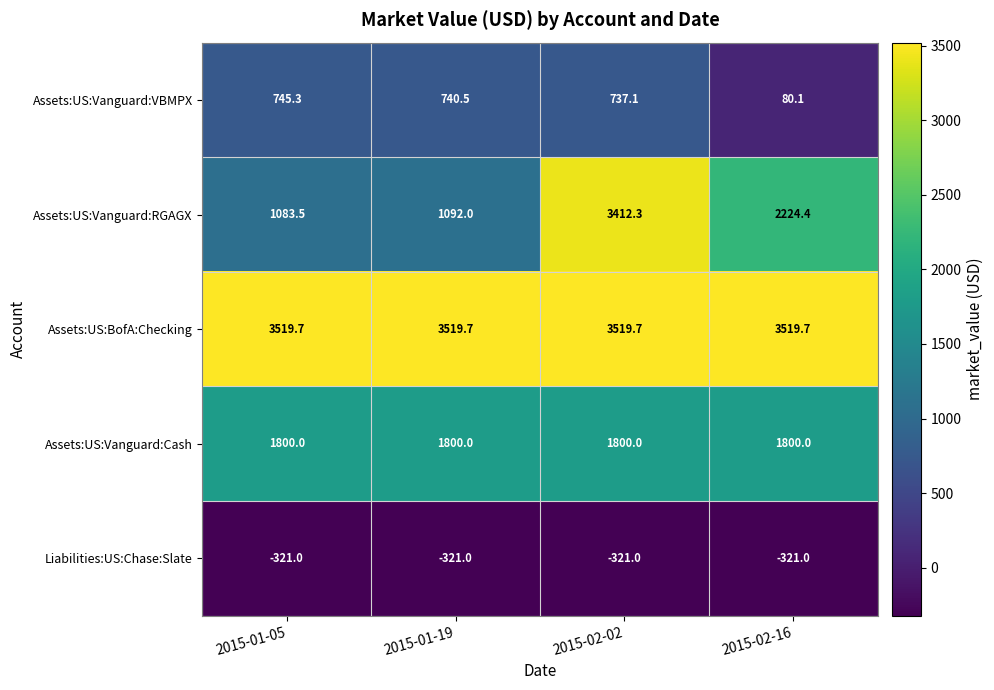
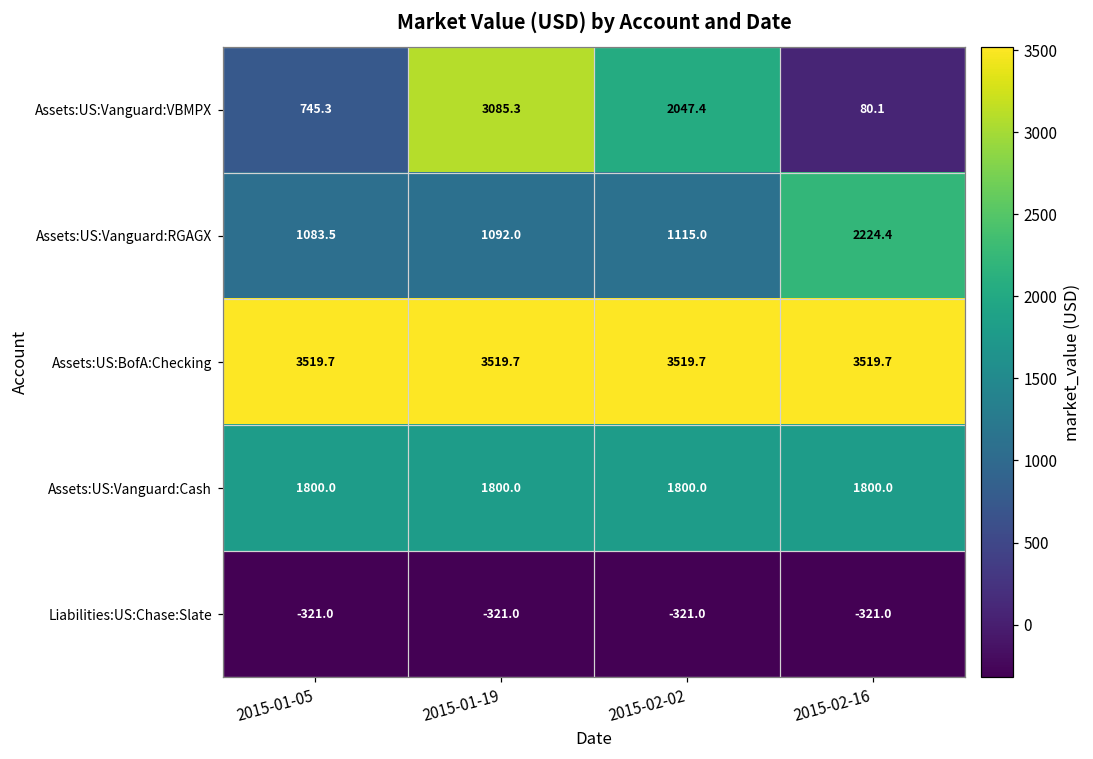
  {
    "Assets:US:Vanguard:VBMPX": {
      "2015-01-05": 745.3,
-     "2015-01-19": 740.5,
-     "2015-02-02": 737.1,
+     "2015-01-19": 3085.3,
+     "2015-02-02": 2047.4,
      "2015-02-16": 80.1
    },
    "Assets:US:Vanguard:RGAGX": {
      "2015-01-05": 1083.5,
      "2015-01-19": 1092.0,
-     "2015-02-02": 3412.3,
+     "2015-02-02": 1115.0,
      "2015-02-16": 2224.4
    },
    "Assets:US:BofA:Checking": {
      "2015-01-05": 3519.7,
      "2015-01-19": 3519.7,
      "2015-02-02": 3519.7,
      "2015-02-16": 3519.7
    },
    "Assets:US:Vanguard:Cash": {
      "2015-01-05": 1800.0,
      "2015-01-19": 1800.0,
      "2015-02-02": 1800.0,
      "2015-02-16": 1800.0
    },
    "Liabilities:US:Chase:Slate": {
      "2015-01-05": -321.0,
      "2015-01-19": -321.0,
      "2015-02-02": -321.0,
      "2015-02-16": -321.0
    }
  }
